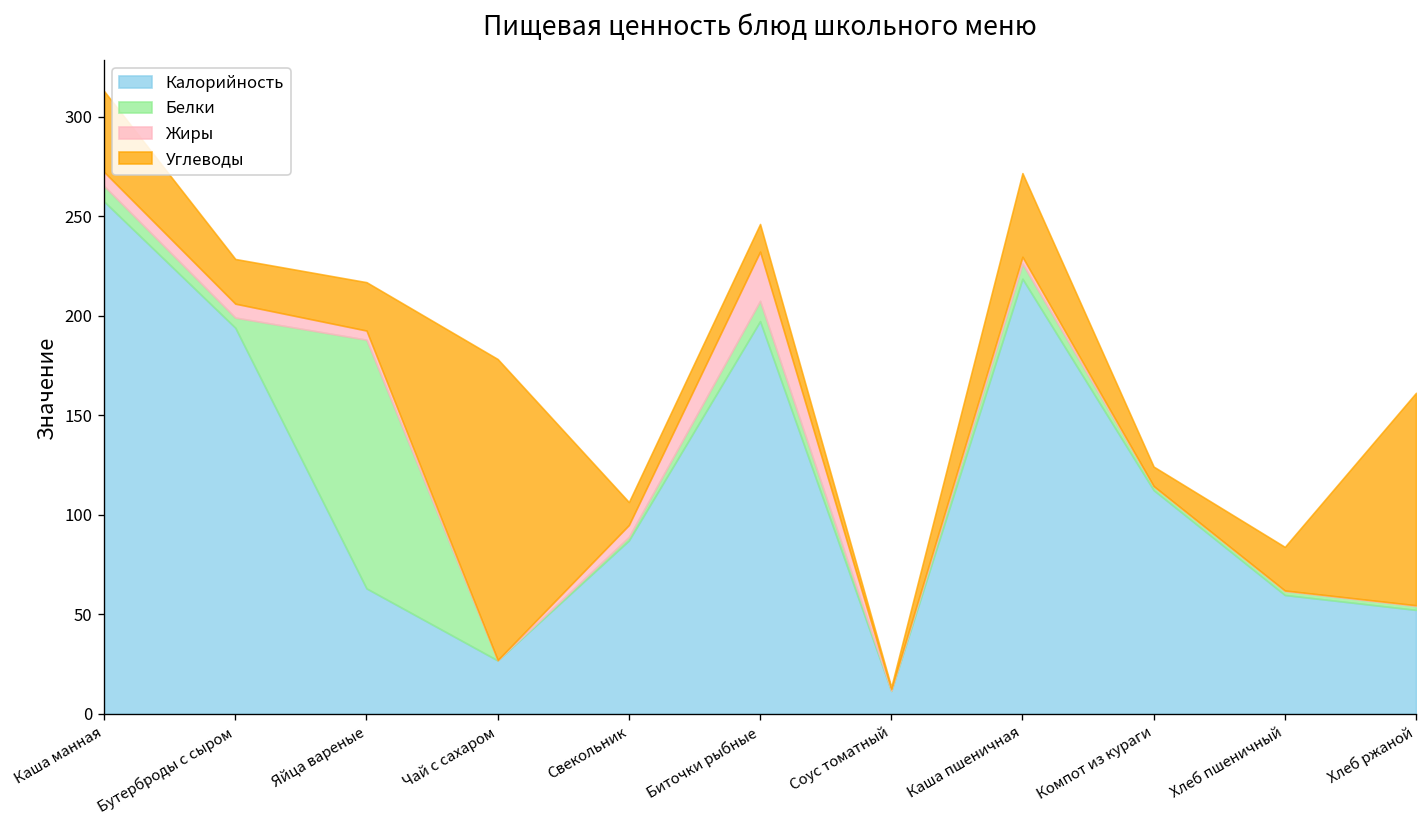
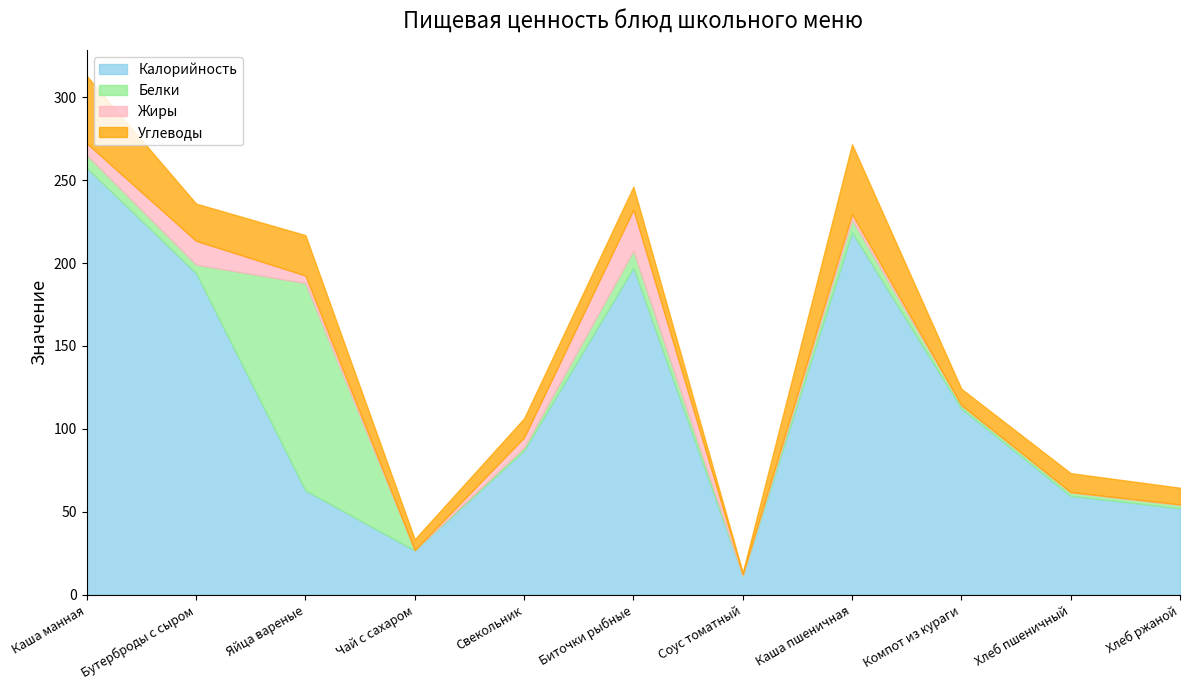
  {
    "Калорийность": {
      "Каша манная": 257,
      "Бутерброды с сыром": 194,
      "Яйца вареные": 63,
      "Свекольник": 87,
      "Биточки рыбные": 197,
      "Каша пшеничная": 219,
      "Компот из кураги": 112,
      "Хлеб пшеничный": 60,
      "Хлеб ржаной": 52
    },
    "Белки": {
      "Каша манная": 8,
      "Бутерброды с сыром": 5,
      "Яйца вареные": 125,
      "Свекольник": 2,
      "Биточки рыбные": 10,
      "Каша пшеничная": 8
    },
    "Жиры": {
      "Каша манная": 7,
-     "Бутерброды с сыром": 7,
+     "Бутерброды с сыром": 14,
      "Яйца вареные": 5,
      "Свекольник": 6,
      "Биточки рыбные": 25,
      "Каша пшеничная": 3
    },
    "Углеводы": {
      "Каша манная": 41,
      "Бутерброды с сыром": 22,
      "Яйца вареные": 24,
-     "Чай с сахаром": 151,
+     "Чай с сахаром": 7,
      "Свекольник": 12,
      "Биточки рыбные": 14,
      "Каша пшеничная": 42,
      "Компот из кураги": 10,
-     "Хлеб пшеничный": 22,
-     "Хлеб ржаной": 107
+     "Хлеб пшеничный": 11,
+     "Хлеб ржаной": 10
    }
  }
